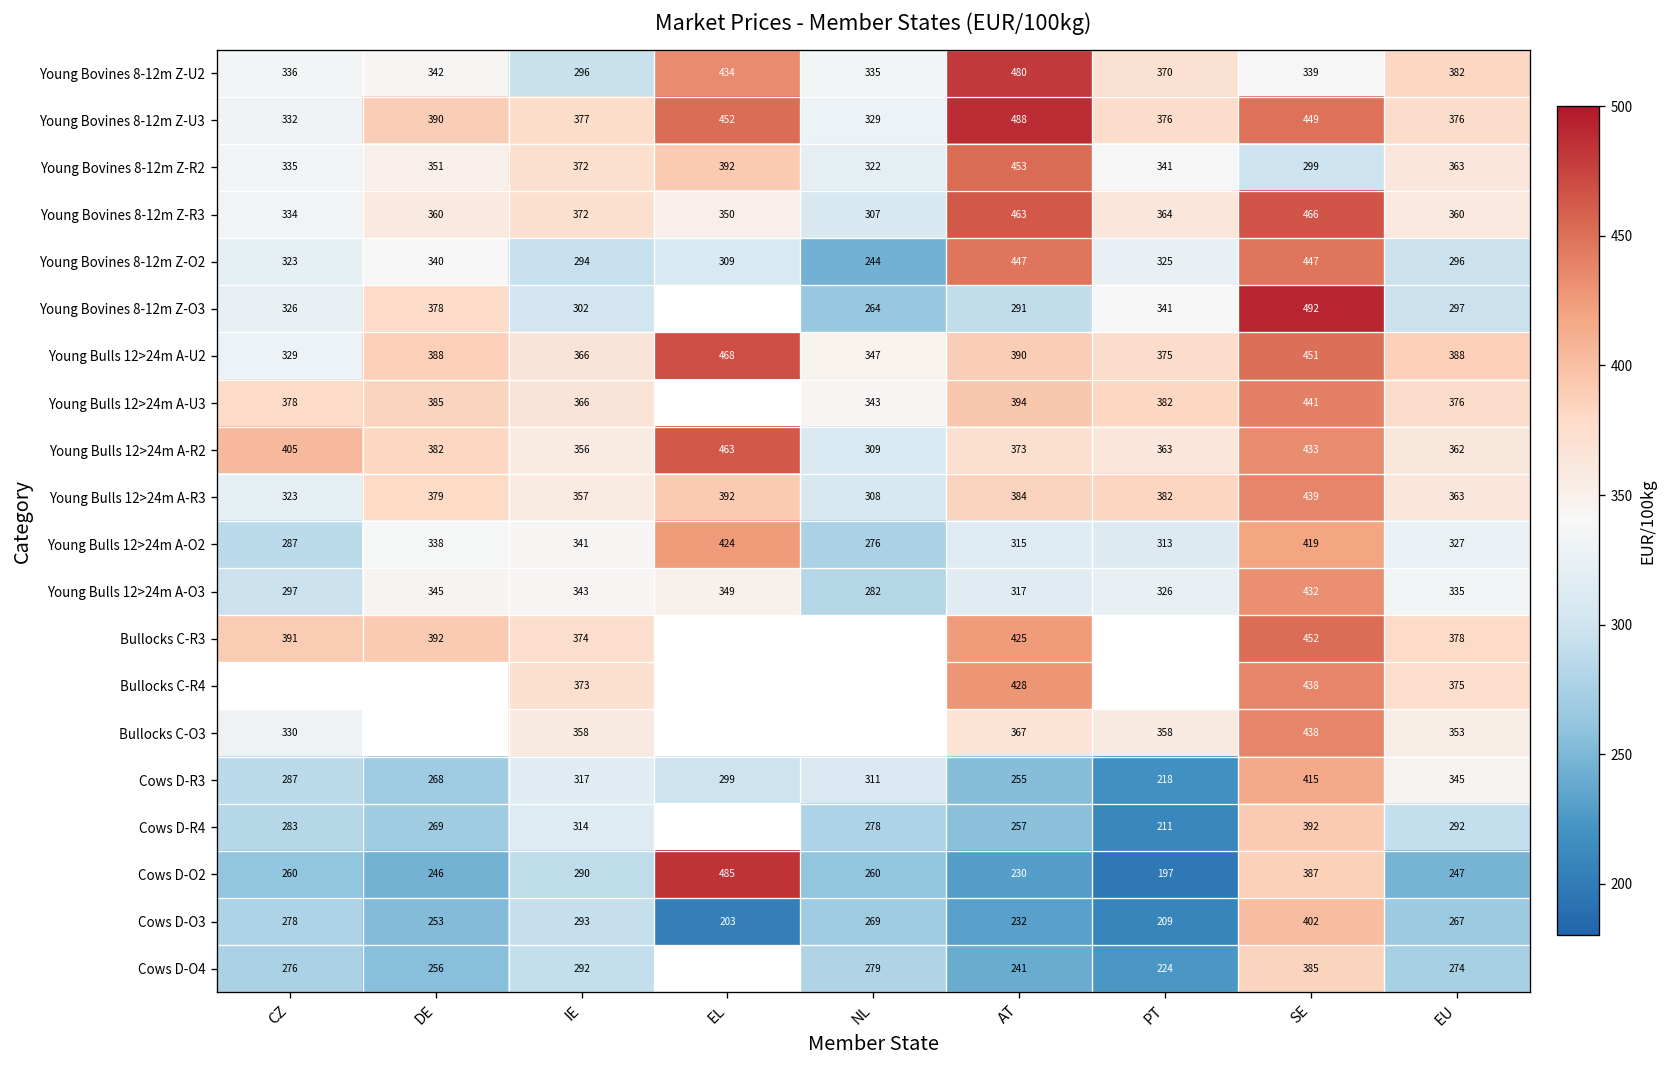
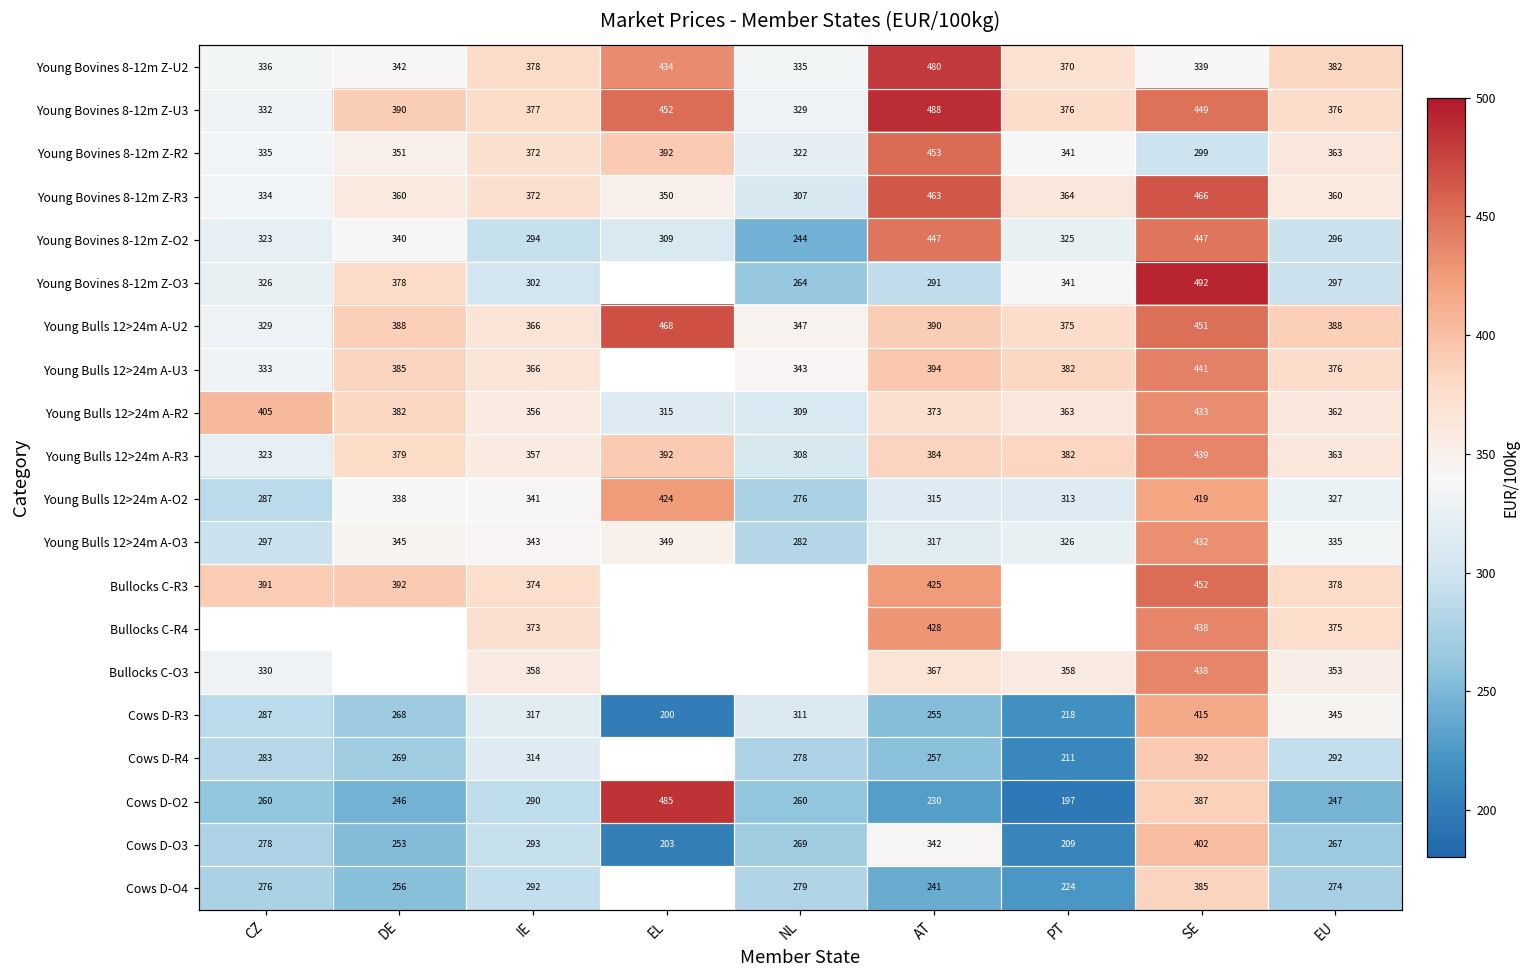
  {
    "Young Bovines 8-12m Z-U2": {
      "CZ": 336,
      "DE": 342,
-     "IE": 296,
+     "IE": 378,
      "EL": 434,
      "NL": 335,
      "AT": 480,
      "PT": 370,
      "SE": 339,
      "EU": 382
    },
    "Young Bovines 8-12m Z-U3": {
      "CZ": 332,
      "DE": 390,
      "IE": 377,
      "EL": 452,
      "NL": 329,
      "AT": 488,
      "PT": 376,
      "SE": 449,
      "EU": 376
    },
    "Young Bovines 8-12m Z-R2": {
      "CZ": 335,
      "DE": 351,
      "IE": 372,
      "EL": 392,
      "NL": 322,
      "AT": 453,
      "PT": 341,
      "SE": 299,
      "EU": 363
    },
    "Young Bovines 8-12m Z-R3": {
      "CZ": 334,
      "DE": 360,
      "IE": 372,
      "EL": 350,
      "NL": 307,
      "AT": 463,
      "PT": 364,
      "SE": 466,
      "EU": 360
    },
    "Young Bovines 8-12m Z-O2": {
      "CZ": 323,
      "DE": 340,
      "IE": 294,
      "EL": 309,
      "NL": 244,
      "AT": 447,
      "PT": 325,
      "SE": 447,
      "EU": 296
    },
    "Young Bovines 8-12m Z-O3": {
      "CZ": 326,
      "DE": 378,
      "IE": 302,
      "NL": 264,
      "AT": 291,
      "PT": 341,
      "SE": 492,
      "EU": 297
    },
    "Young Bulls 12>24m A-U2": {
      "CZ": 329,
      "DE": 388,
      "IE": 366,
      "EL": 468,
      "NL": 347,
      "AT": 390,
      "PT": 375,
      "SE": 451,
      "EU": 388
    },
    "Young Bulls 12>24m A-U3": {
-     "CZ": 378,
+     "CZ": 333,
      "DE": 385,
      "IE": 366,
      "NL": 343,
      "AT": 394,
      "PT": 382,
      "SE": 441,
      "EU": 376
    },
    "Young Bulls 12>24m A-R2": {
      "CZ": 405,
      "DE": 382,
      "IE": 356,
-     "EL": 463,
+     "EL": 315,
      "NL": 309,
      "AT": 373,
      "PT": 363,
      "SE": 433,
      "EU": 362
    },
    "Young Bulls 12>24m A-R3": {
      "CZ": 323,
      "DE": 379,
      "IE": 357,
      "EL": 392,
      "NL": 308,
      "AT": 384,
      "PT": 382,
      "SE": 439,
      "EU": 363
    },
    "Young Bulls 12>24m A-O2": {
      "CZ": 287,
      "DE": 338,
      "IE": 341,
      "EL": 424,
      "NL": 276,
      "AT": 315,
      "PT": 313,
      "SE": 419,
      "EU": 327
    },
    "Young Bulls 12>24m A-O3": {
      "CZ": 297,
      "DE": 345,
      "IE": 343,
      "EL": 349,
      "NL": 282,
      "AT": 317,
      "PT": 326,
      "SE": 432,
      "EU": 335
    },
    "Bullocks C-R3": {
      "CZ": 391,
      "DE": 392,
      "IE": 374,
      "AT": 425,
      "SE": 452,
      "EU": 378
    },
    "Bullocks C-R4": {
      "IE": 373,
      "AT": 428,
      "SE": 438,
      "EU": 375
    },
    "Bullocks C-O3": {
      "CZ": 330,
      "IE": 358,
      "AT": 367,
      "PT": 358,
      "SE": 438,
      "EU": 353
    },
    "Cows D-R3": {
      "CZ": 287,
      "DE": 268,
      "IE": 317,
-     "EL": 299,
+     "EL": 200,
      "NL": 311,
      "AT": 255,
      "PT": 218,
      "SE": 415,
      "EU": 345
    },
    "Cows D-R4": {
      "CZ": 283,
      "DE": 269,
      "IE": 314,
      "NL": 278,
      "AT": 257,
      "PT": 211,
      "SE": 392,
      "EU": 292
    },
    "Cows D-O2": {
      "CZ": 260,
      "DE": 246,
      "IE": 290,
      "EL": 485,
      "NL": 260,
      "AT": 230,
      "PT": 197,
      "SE": 387,
      "EU": 247
    },
    "Cows D-O3": {
      "CZ": 278,
      "DE": 253,
      "IE": 293,
      "EL": 203,
      "NL": 269,
-     "AT": 232,
+     "AT": 342,
      "PT": 209,
      "SE": 402,
      "EU": 267
    },
    "Cows D-O4": {
      "CZ": 276,
      "DE": 256,
      "IE": 292,
      "NL": 279,
      "AT": 241,
      "PT": 224,
      "SE": 385,
      "EU": 274
    }
  }
